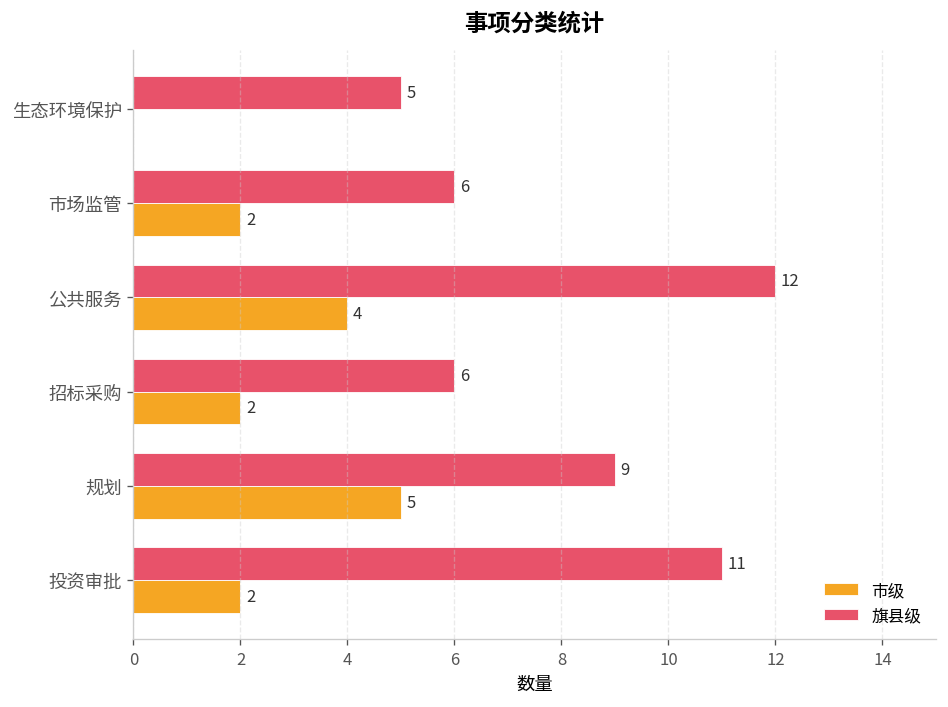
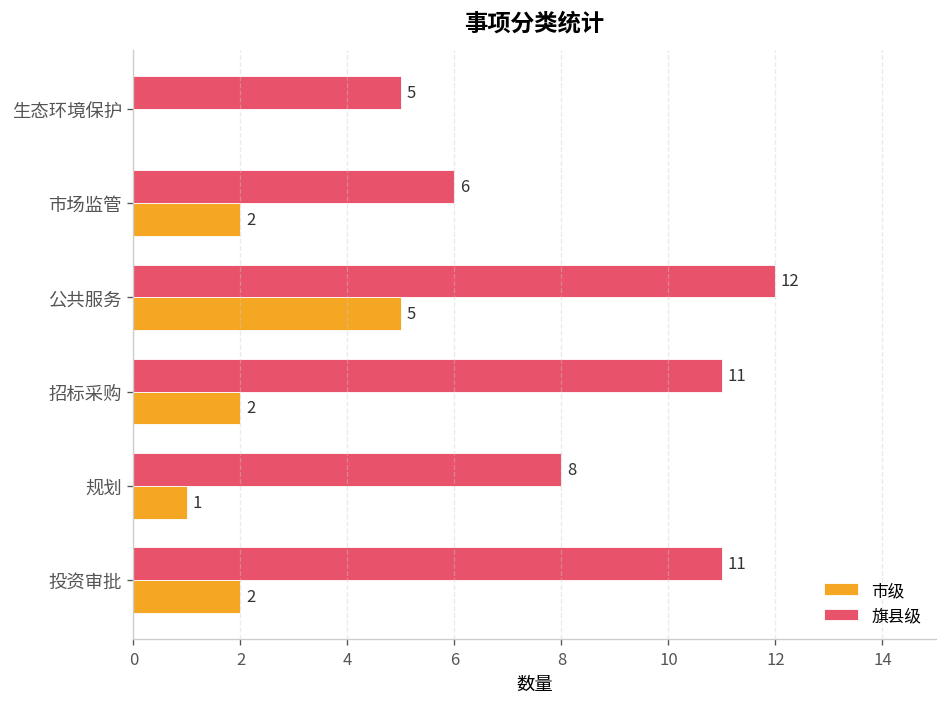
  {
    "市级": {
      "市场监管": 2,
-     "公共服务": 4,
+     "公共服务": 5,
      "招标采购": 2,
-     "规划": 5,
+     "规划": 1,
      "投资审批": 2
    },
    "旗县级": {
      "生态环境保护": 5,
      "市场监管": 6,
      "公共服务": 12,
-     "招标采购": 6,
-     "规划": 9,
+     "招标采购": 11,
+     "规划": 8,
      "投资审批": 11
    }
  }
